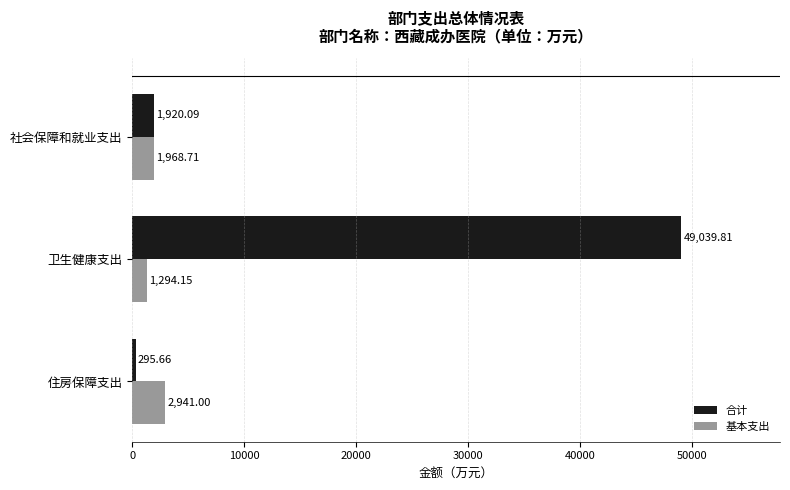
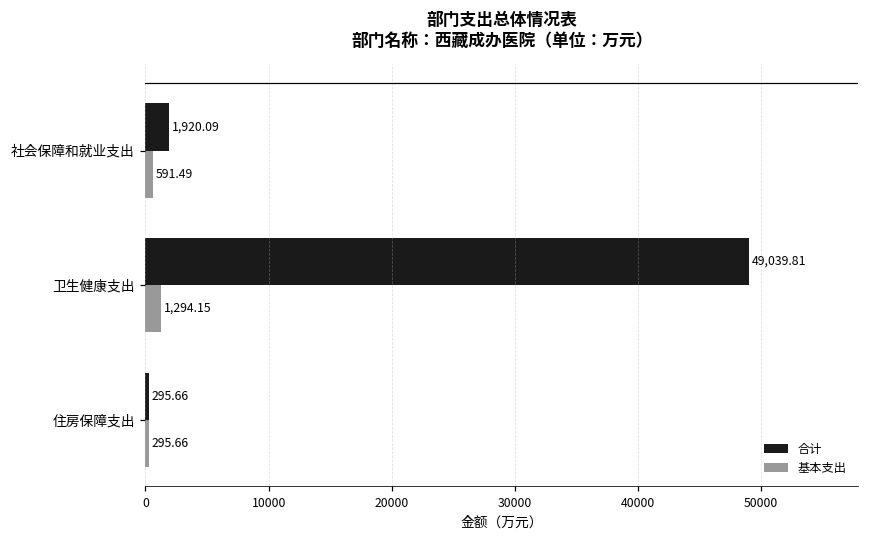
  {
    "合计": {
      "社会保障和就业支出": "1,920.09",
      "卫生健康支出": "49,039.81",
      "住房保障支出": "295.66"
    },
    "基本支出": {
-     "社会保障和就业支出": "1,968.71",
+     "社会保障和就业支出": "591.49",
      "卫生健康支出": "1,294.15",
-     "住房保障支出": "2,941.00"
+     "住房保障支出": "295.66"
    }
  }
